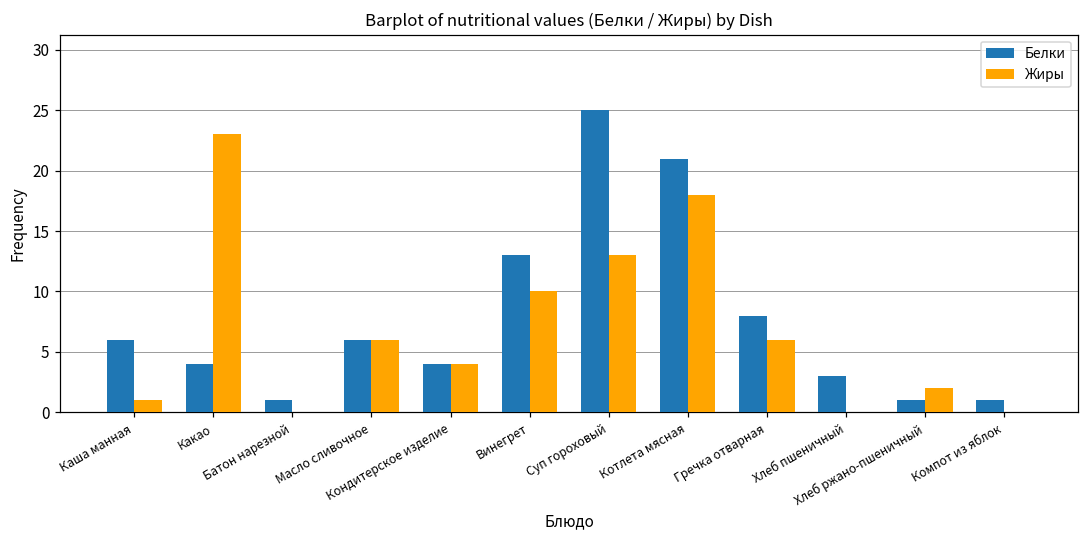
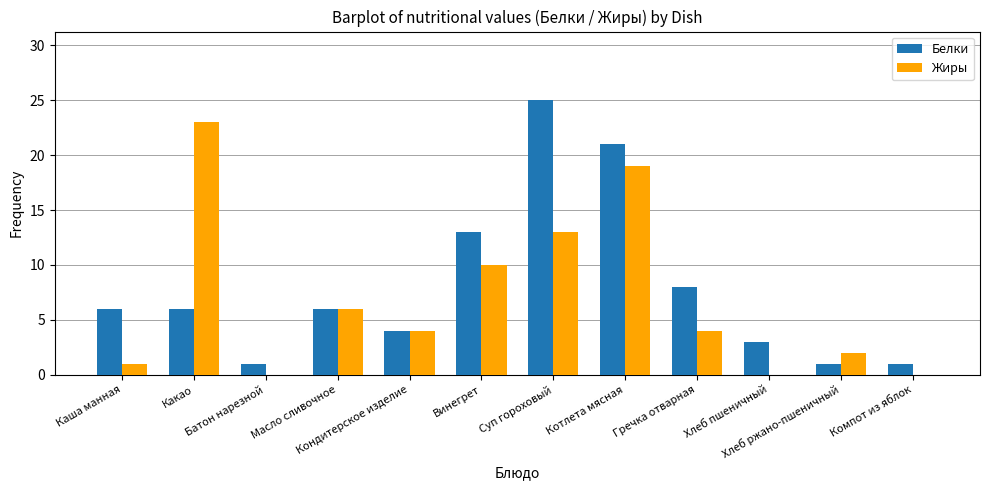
  {
    "Белки": {
      "Каша манная": 6,
-     "Какао": 4,
+     "Какао": 6,
      "Батон нарезной": 1,
      "Масло сливочное": 6,
      "Кондитерское изделие": 4,
      "Винегрет": 13,
      "Суп гороховый": 25,
      "Котлета мясная": 21,
      "Гречка отварная": 8,
      "Хлеб пшеничный": 3,
      "Хлеб ржано-пшеничный": 1,
      "Компот из яблок": 1
    },
    "Жиры": {
      "Каша манная": 1,
      "Какао": 23,
      "Батон нарезной": 0,
      "Масло сливочное": 6,
      "Кондитерское изделие": 4,
      "Винегрет": 10,
      "Суп гороховый": 13,
-     "Котлета мясная": 18,
-     "Гречка отварная": 6,
+     "Котлета мясная": 19,
+     "Гречка отварная": 4,
      "Хлеб пшеничный": 0,
      "Хлеб ржано-пшеничный": 2,
      "Компот из яблок": 0
    }
  }
